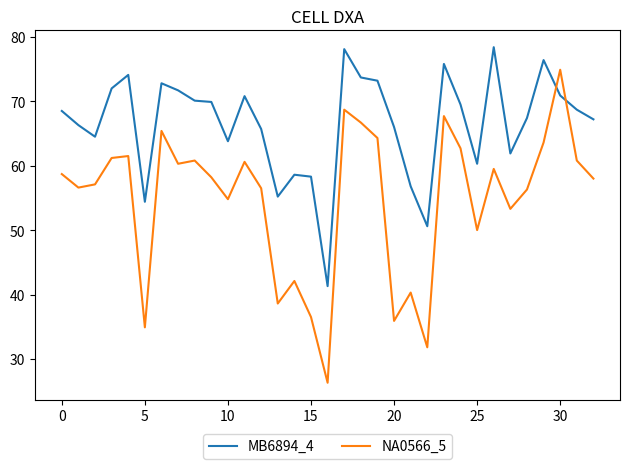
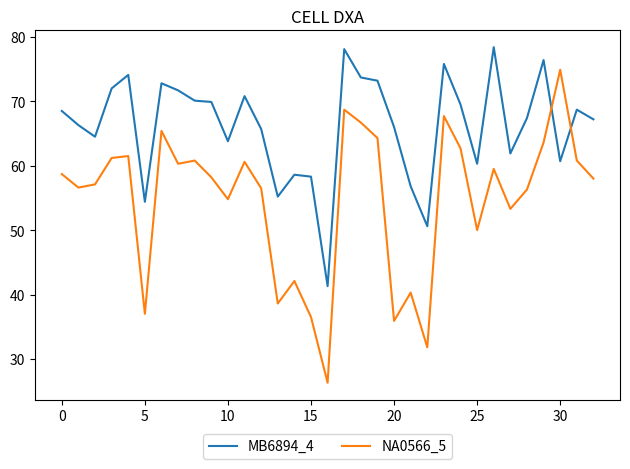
  {
    "MB6894_4": {
      "0": 69,
      "5": 54,
      "10": 64,
      "15": 58,
      "20": 66,
      "25": 60,
-     "30": 71
+     "30": 61
    },
    "NA0566_5": {
      "0": 59,
-     "5": 35,
+     "5": 37,
      "10": 55,
      "15": 37,
      "20": 36,
      "25": 50,
      "30": 75
    }
  }
